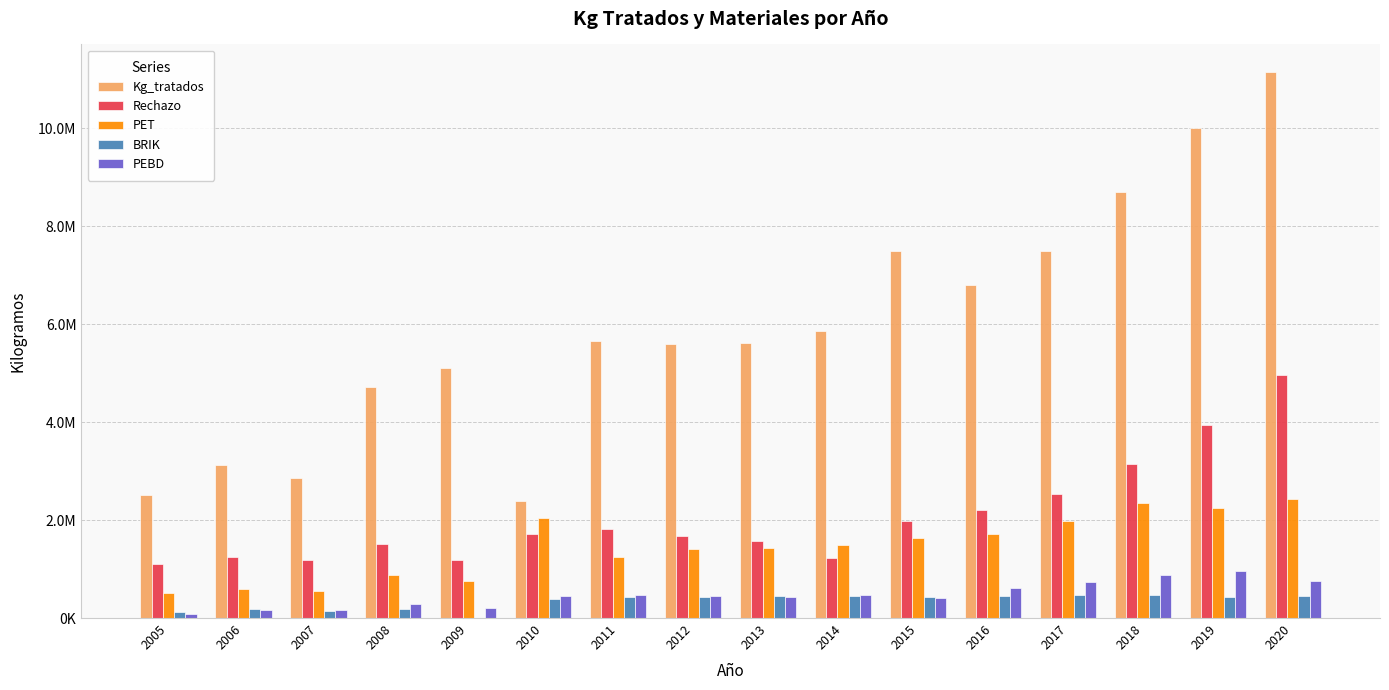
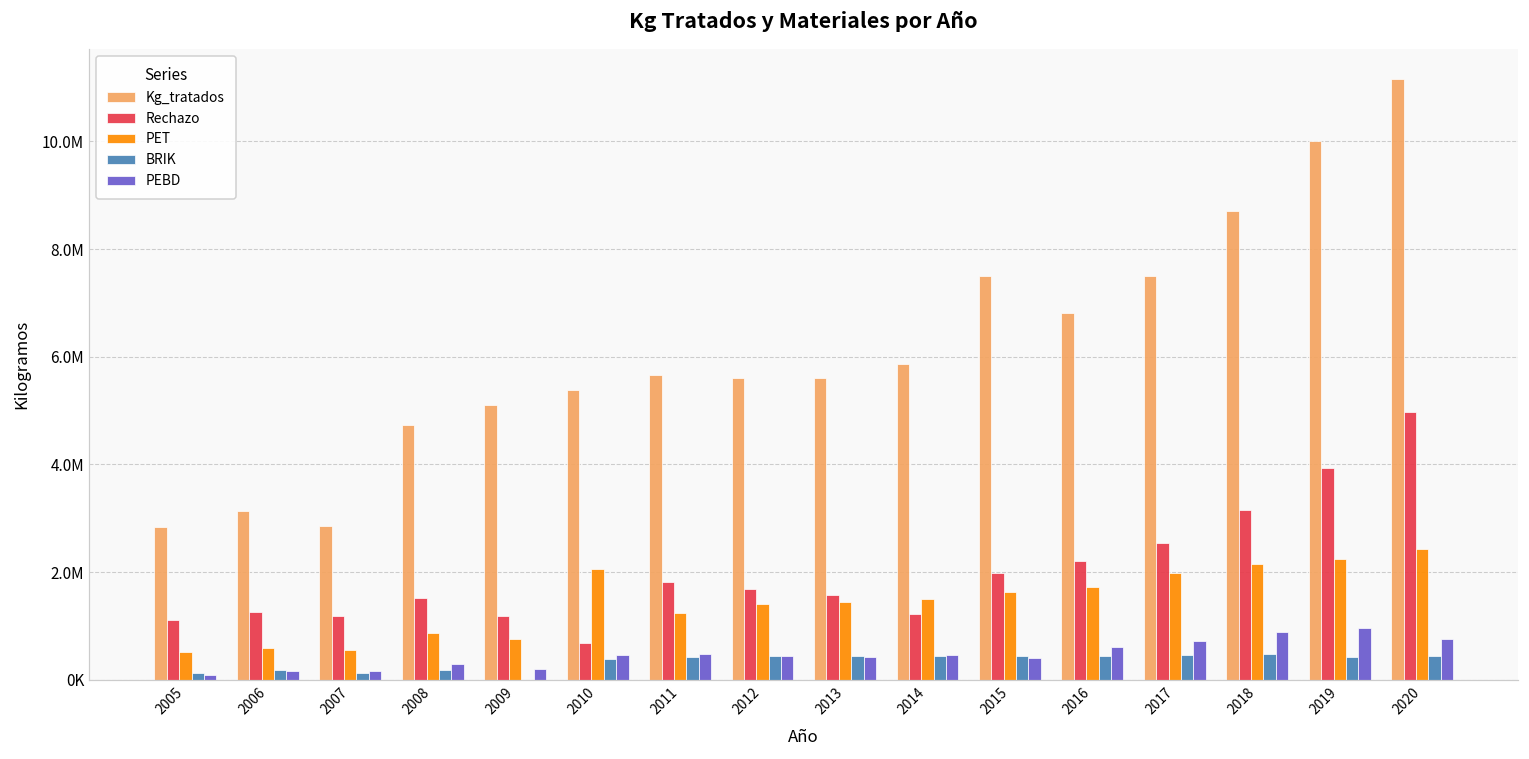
  {
    "Kg_tratados": {
-     "2005": 2500000,
+     "2005": 2800000,
      "2006": 3100000,
      "2007": 2900000,
      "2008": 4700000,
      "2009": 5100000,
-     "2010": 2400000,
+     "2010": 5400000,
      "2011": 5700000,
      "2012": 5600000,
      "2013": 5600000,
      "2014": 5900000,
      "2015": 7500000,
      "2016": 6800000,
      "2017": 7500000,
      "2018": 8700000,
      "2019": 10000000,
      "2020": 11200000
    },
    "Rechazo": {
      "2005": 1100000,
      "2006": 1300000,
      "2007": 1200000,
      "2008": 1500000,
      "2009": 1200000,
-     "2010": 1700000,
+     "2010": 700000,
      "2011": 1800000,
      "2012": 1700000,
      "2013": 1600000,
      "2014": 1200000,
      "2015": 2000000,
      "2016": 2200000,
      "2017": 2500000,
      "2018": 3100000,
      "2019": 3900000,
      "2020": 5000000
    },
    "PET": {
      "2005": 500000,
      "2006": 600000,
      "2007": 600000,
      "2008": 900000,
      "2009": 800000,
      "2010": 2100000,
      "2011": 1200000,
      "2012": 1400000,
      "2013": 1400000,
      "2014": 1500000,
      "2015": 1600000,
      "2016": 1700000,
      "2017": 2000000,
-     "2018": 2300000,
+     "2018": 2100000,
      "2019": 2200000,
      "2020": 2400000
    }
  }
